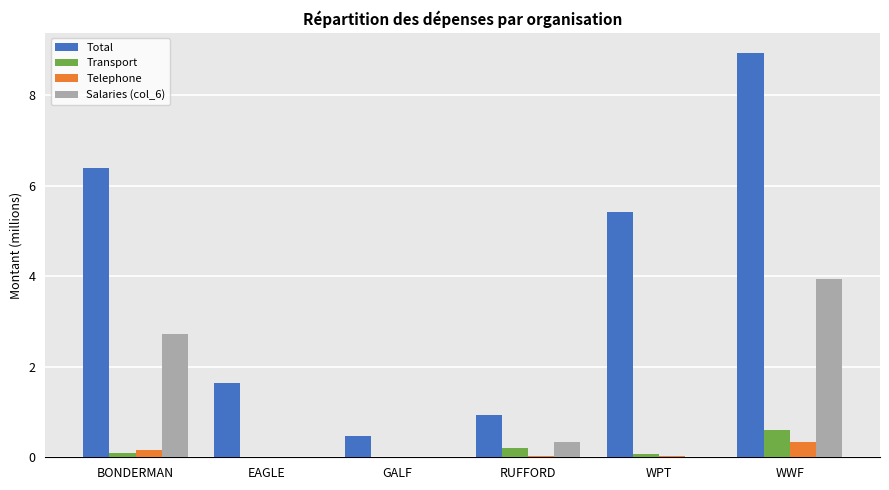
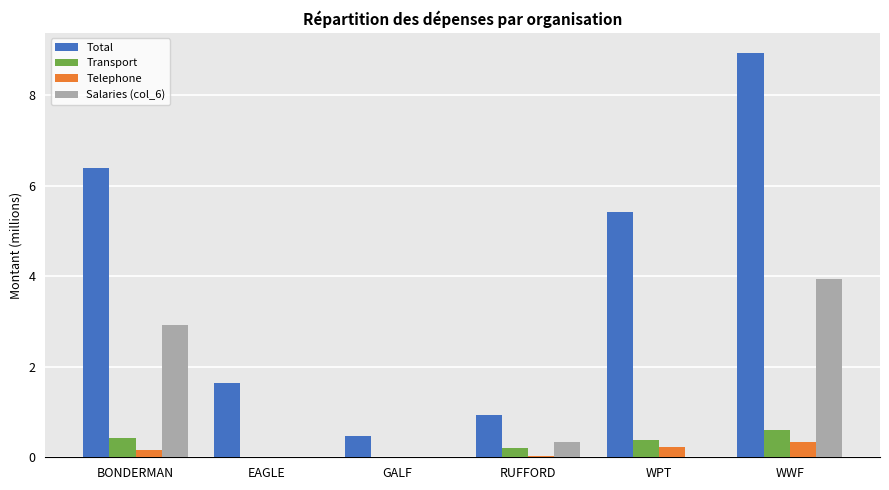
  {
    "Total": {
      "BONDERMAN": 6.4,
      "EAGLE": 1.6,
      "GALF": 0.5,
      "RUFFORD": 0.9,
      "WPT": 5.4,
      "WWF": 8.9
    },
    "Transport": {
-     "BONDERMAN": 0.1,
+     "BONDERMAN": 0.4,
      "EAGLE": 0.0,
      "GALF": 0.0,
      "RUFFORD": 0.2,
-     "WPT": 0.1,
+     "WPT": 0.4,
      "WWF": 0.6
    },
    "Telephone": {
      "BONDERMAN": 0.2,
      "EAGLE": 0.0,
      "GALF": 0.0,
-     "WPT": 0.0,
+     "WPT": 0.2,
      "WWF": 0.3
    },
    "Salaries (col_6)": {
-     "BONDERMAN": 2.7,
+     "BONDERMAN": 2.9,
      "EAGLE": 0.0,
      "GALF": 0.0,
      "RUFFORD": 0.3,
      "WPT": 0.0,
      "WWF": 3.9
    }
  }
